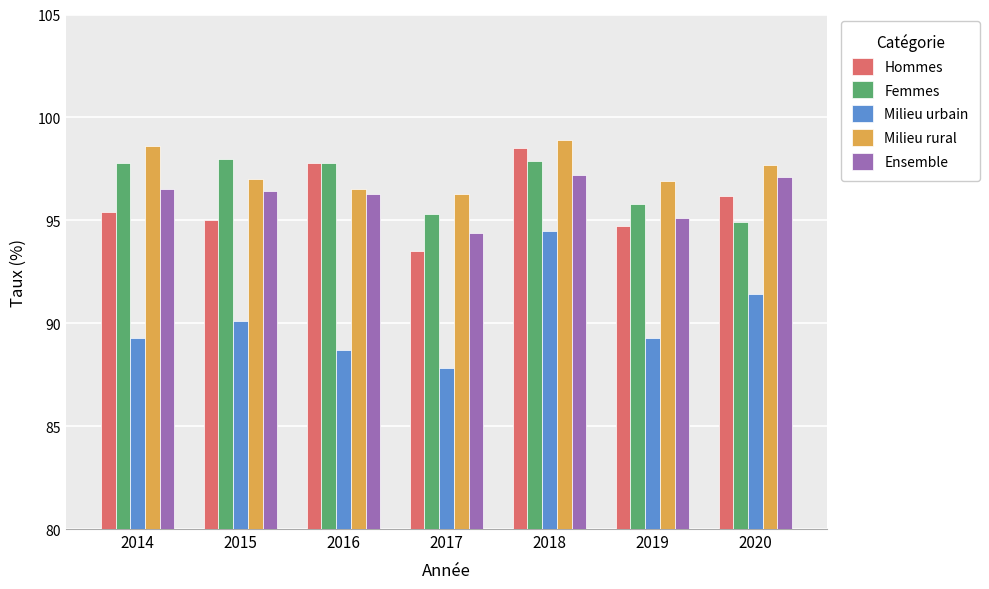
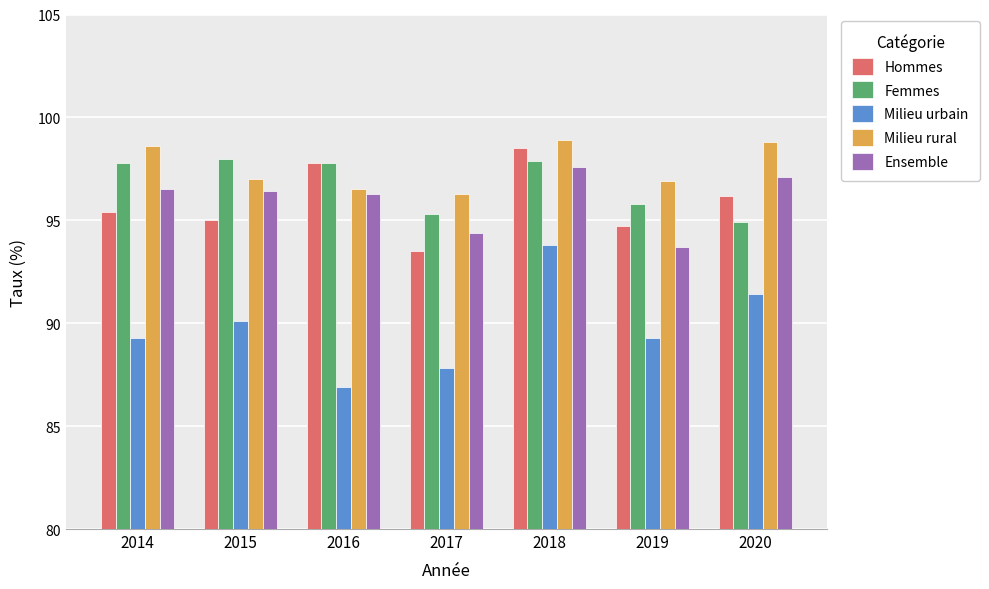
  {
    "Hommes": {
      "2014": 95.4,
      "2015": 95.0,
      "2016": 97.8,
      "2017": 93.5,
      "2018": 98.5,
      "2019": 94.7,
      "2020": 96.2
    },
    "Femmes": {
      "2014": 97.8,
      "2015": 98.0,
      "2016": 97.8,
      "2017": 95.3,
      "2018": 97.9,
      "2019": 95.8,
      "2020": 94.9
    },
    "Milieu urbain": {
      "2014": 89.3,
      "2015": 90.1,
-     "2016": 88.7,
+     "2016": 86.9,
      "2017": 87.8,
-     "2018": 94.5,
+     "2018": 93.8,
      "2019": 89.3,
      "2020": 91.4
    },
    "Milieu rural": {
      "2014": 98.6,
      "2015": 97.0,
      "2016": 96.5,
      "2017": 96.3,
      "2018": 98.9,
      "2019": 96.9,
-     "2020": 97.7
+     "2020": 98.8
    },
    "Ensemble": {
      "2014": 96.5,
      "2015": 96.4,
      "2016": 96.3,
      "2017": 94.4,
-     "2018": 97.2,
-     "2019": 95.1,
+     "2018": 97.6,
+     "2019": 93.7,
      "2020": 97.1
    }
  }
